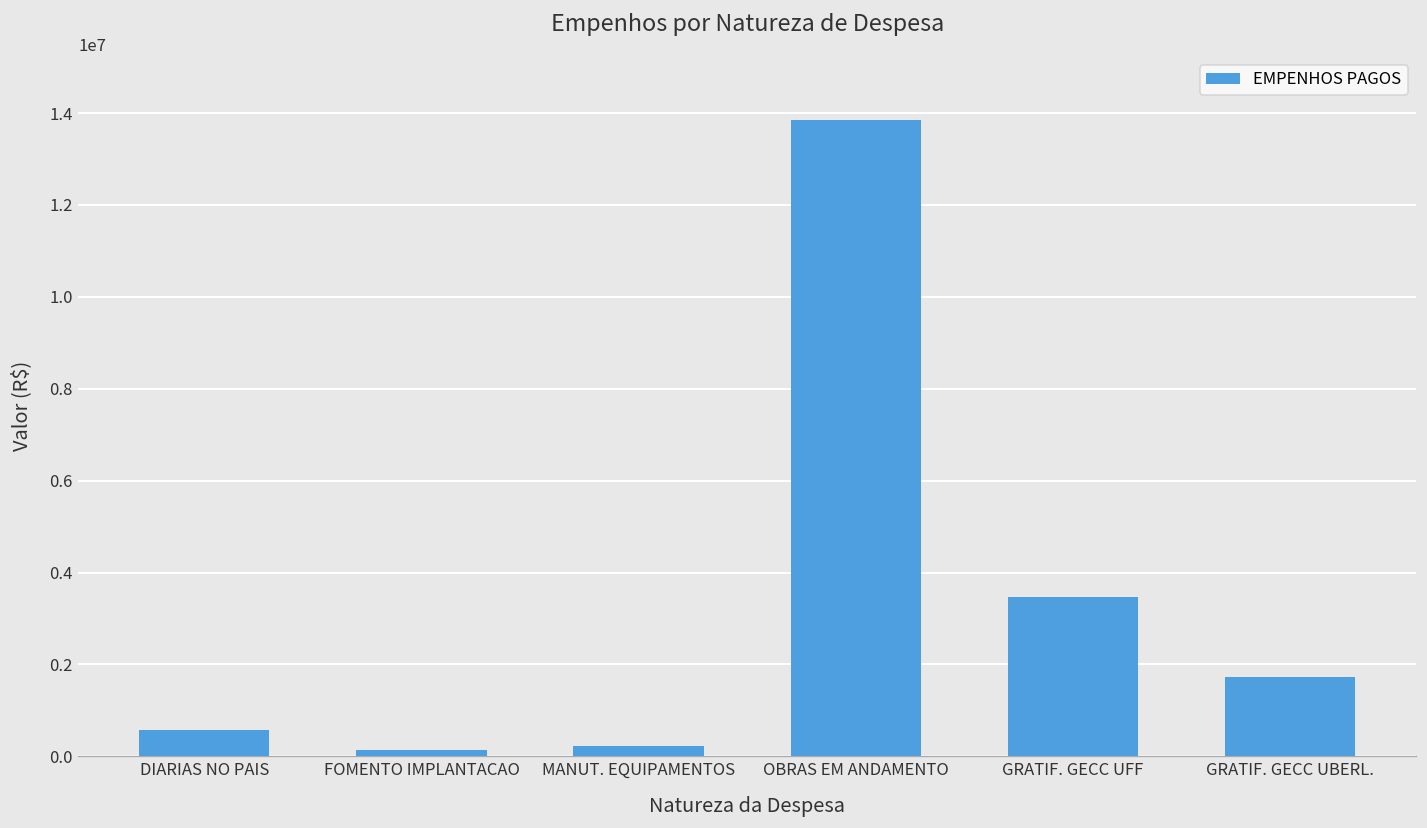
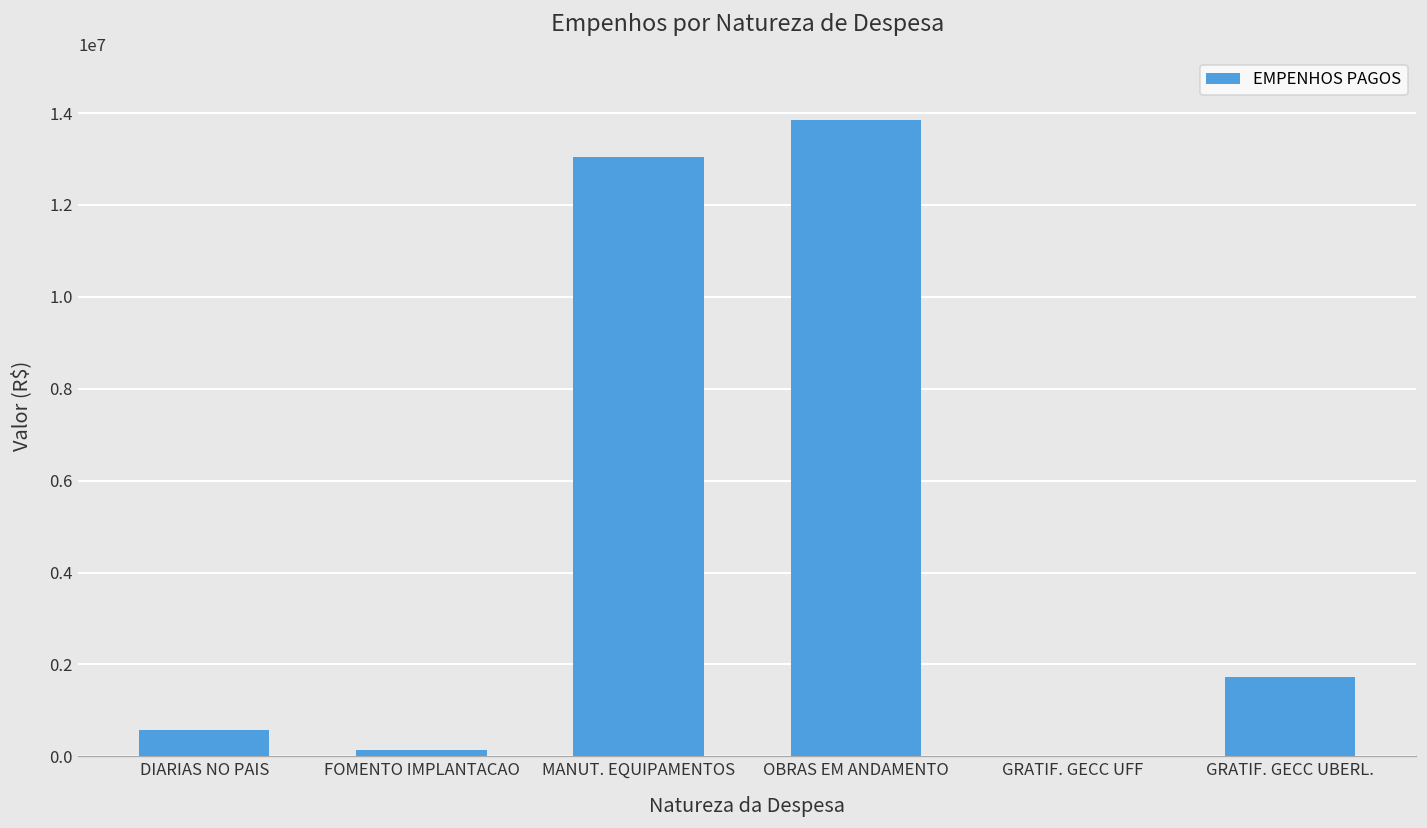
  {
    "DIARIAS NO PAIS": 600000,
    "FOMENTO IMPLANTACAO": 100000,
-   "MANUT. EQUIPAMENTOS": 200000,
+   "MANUT. EQUIPAMENTOS": 13000000,
    "OBRAS EM ANDAMENTO": 13900000,
-   "GRATIF. GECC UFF": 3500000,
+   "GRATIF. GECC UFF": 0,
    "GRATIF. GECC UBERL.": 1700000
  }
